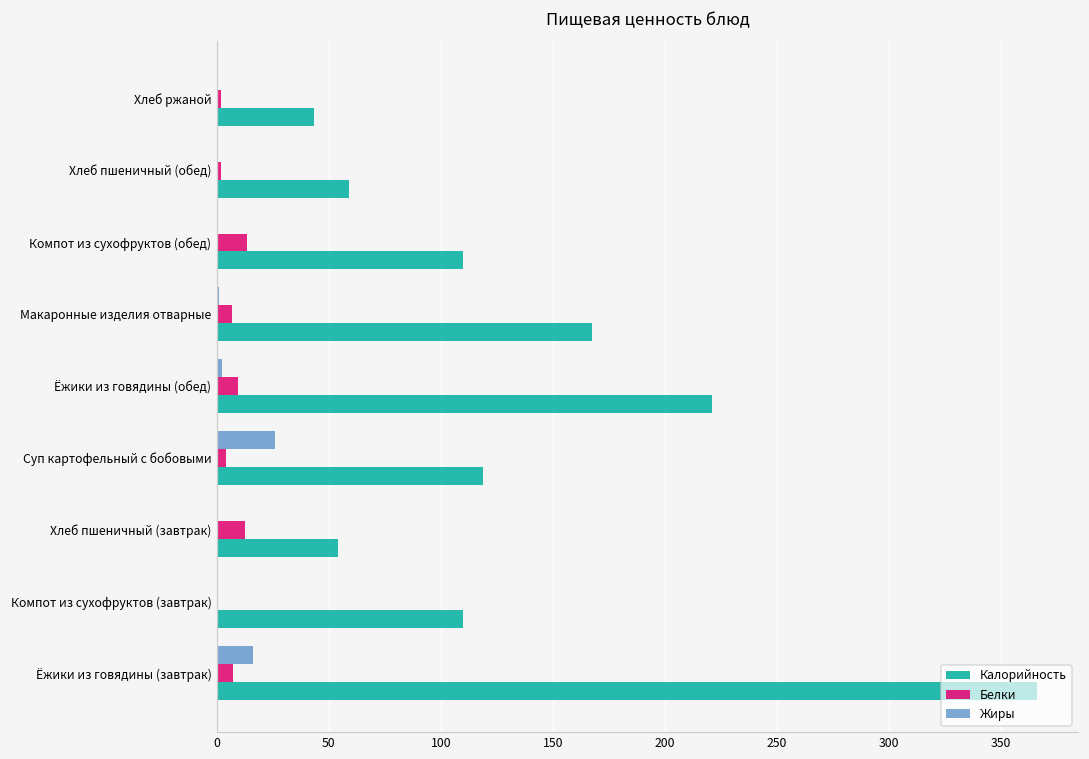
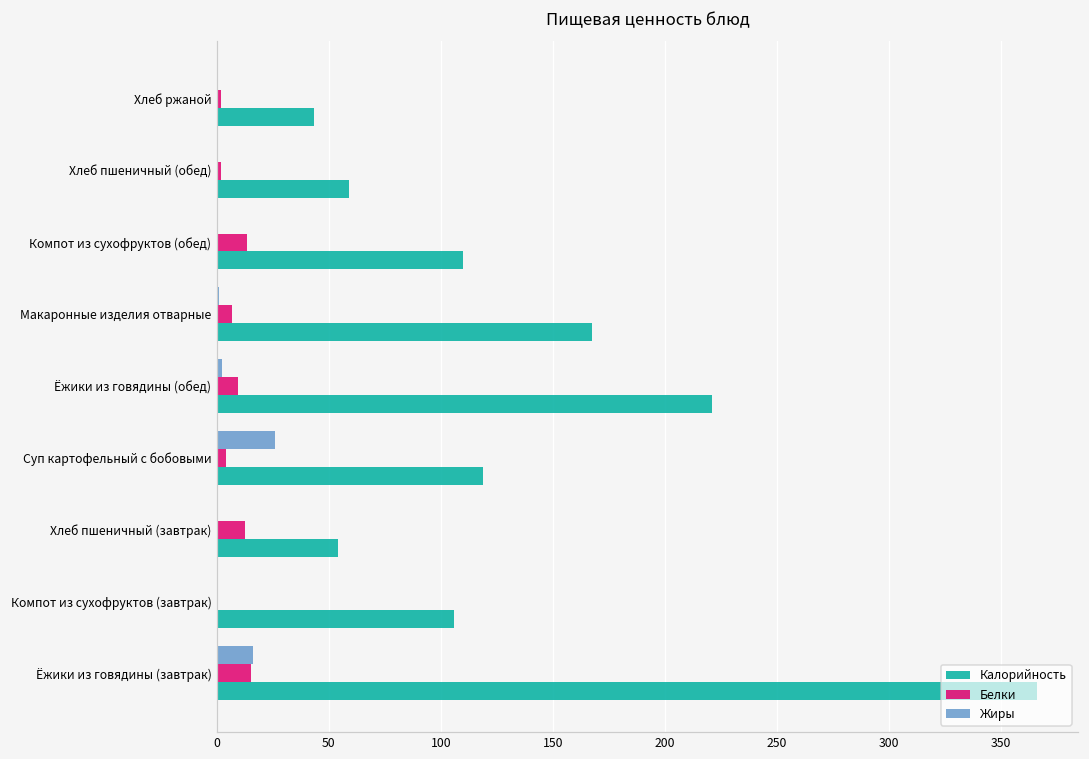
  {
    "Калорийность": {
      "Хлеб ржаной": 44,
      "Хлеб пшеничный (обед)": 59,
      "Компот из сухофруктов (обед)": 110,
      "Макаронные изделия отварные": 167,
      "Ёжики из говядины (обед)": 221,
      "Суп картофельный с бобовыми": 119,
      "Хлеб пшеничный (завтрак)": 54,
-     "Компот из сухофруктов (завтрак)": 110
+     "Компот из сухофруктов (завтрак)": 106
    },
    "Белки": {
      "Хлеб ржаной": 2,
      "Хлеб пшеничный (обед)": 2,
      "Компот из сухофруктов (обед)": 14,
      "Макаронные изделия отварные": 7,
      "Ёжики из говядины (обед)": 10,
      "Суп картофельный с бобовыми": 4,
      "Хлеб пшеничный (завтрак)": 13,
-     "Ёжики из говядины (завтрак)": 7
+     "Ёжики из говядины (завтрак)": 15
    },
    "Жиры": {
      "Компот из сухофруктов (обед)": 0,
      "Ёжики из говядины (обед)": 2,
      "Суп картофельный с бобовыми": 26,
      "Компот из сухофруктов (завтрак)": 0,
      "Ёжики из говядины (завтрак)": 16
    }
  }
